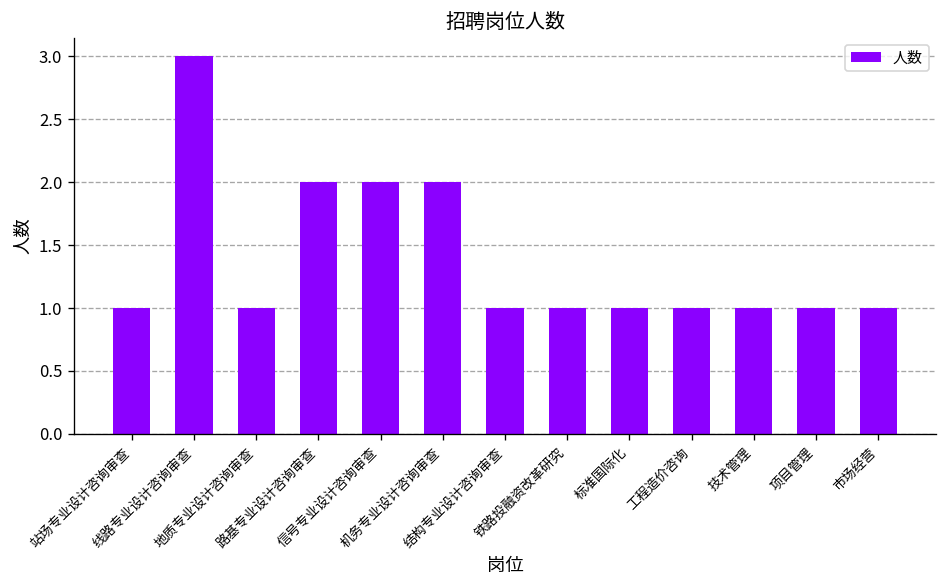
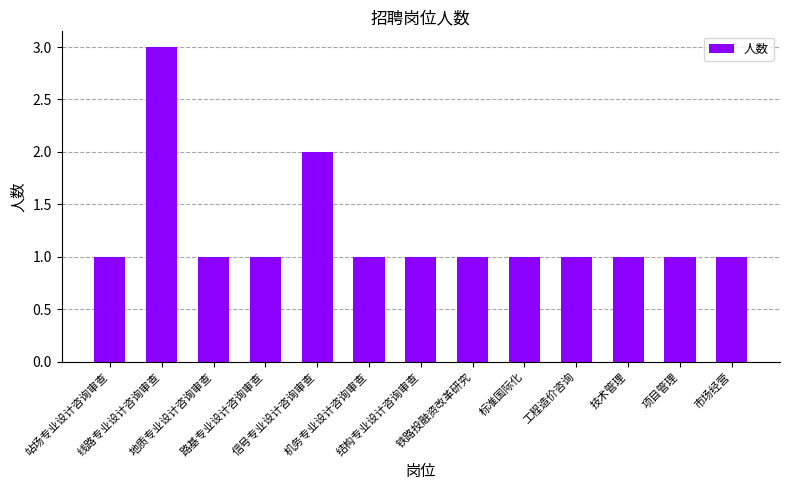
  {
    "站场专业设计咨询审查": 1,
    "线路专业设计咨询审查": 3,
    "地质专业设计咨询审查": 1,
-   "路基专业设计咨询审查": 2,
+   "路基专业设计咨询审查": 1,
    "信号专业设计咨询审查": 2,
-   "机务专业设计咨询审查": 2,
+   "机务专业设计咨询审查": 1,
    "结构专业设计咨询审查": 1,
    "铁路投融资改革研究": 1,
    "标准国际化": 1,
    "工程造价咨询": 1,
    "技术管理": 1,
    "项目管理": 1,
    "市场经营": 1
  }
